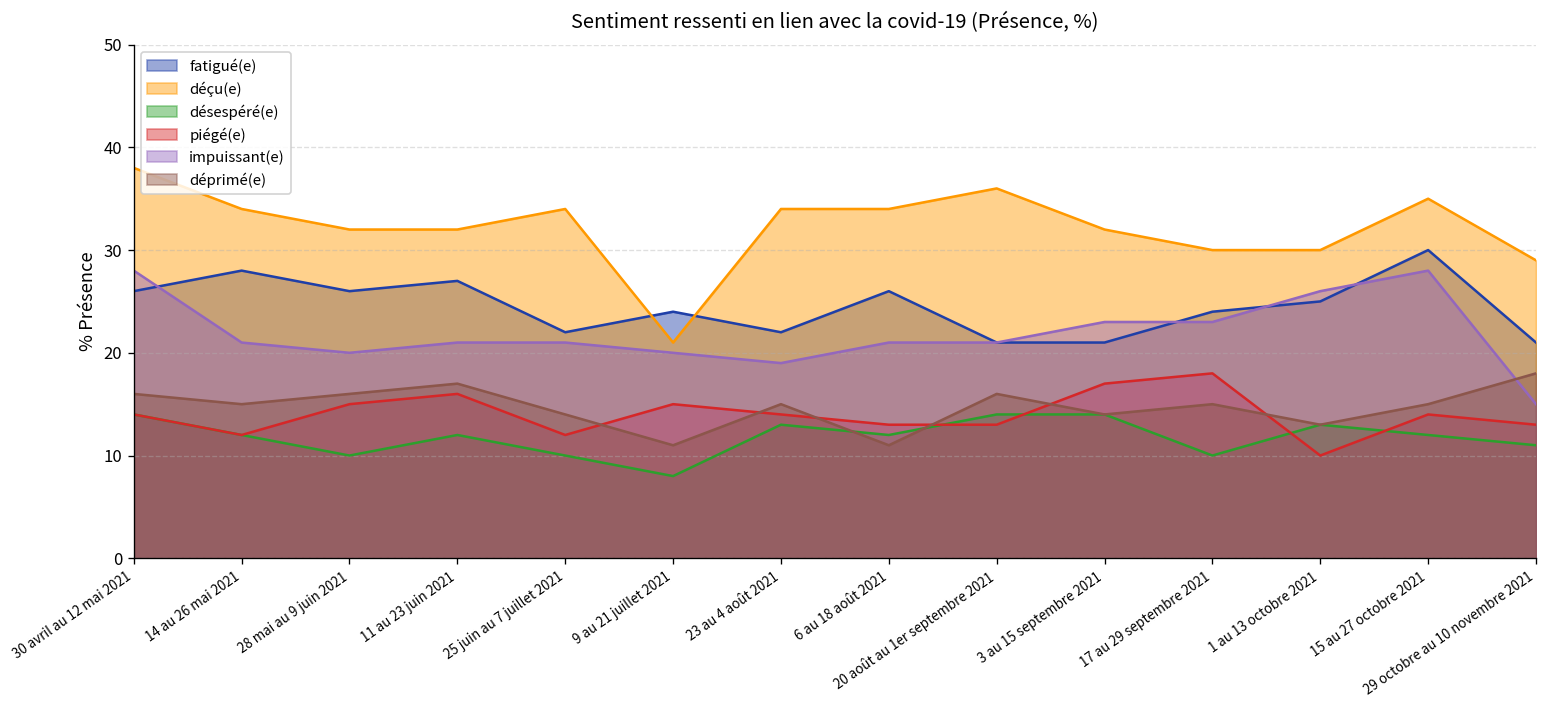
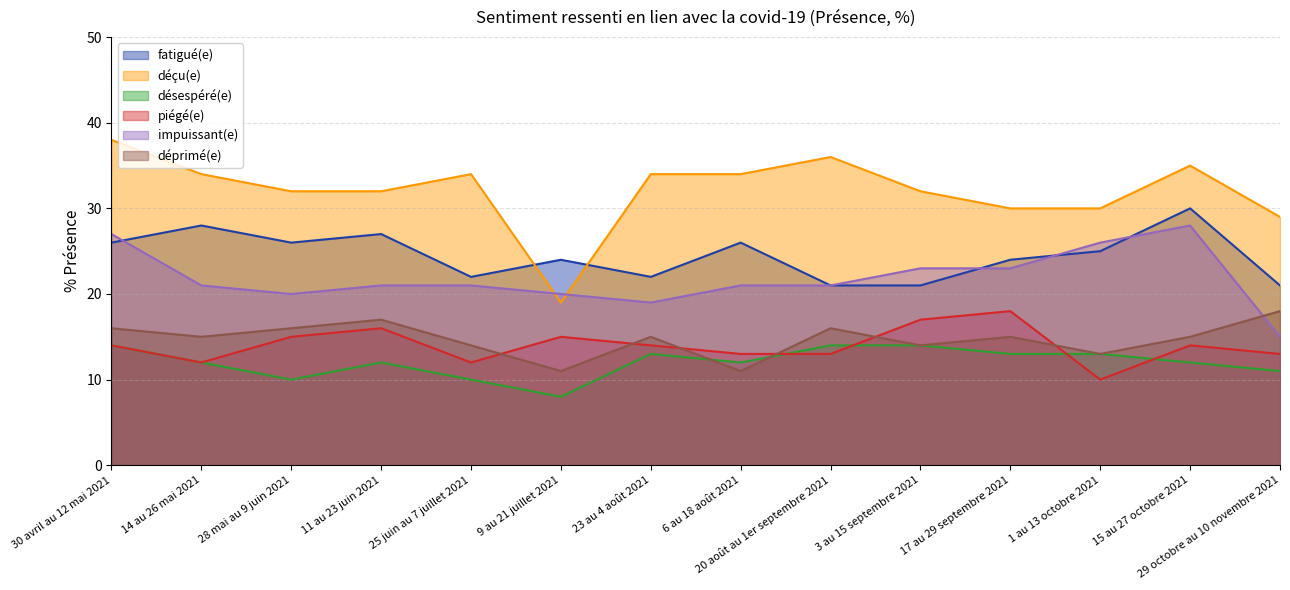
  {
    "fatigué(e)": {
      "30 avril au 12 mai 2021": 26,
      "14 au 26 mai 2021": 28,
      "28 mai au 9 juin 2021": 26,
      "11 au 23 juin 2021": 27,
      "25 juin au 7 juillet 2021": 22,
      "9 au 21 juillet 2021": 24,
      "23 au 4 août 2021": 22,
      "6 au 18 août 2021": 26,
      "3 au 15 septembre 2021": 21,
      "17 au 29 septembre 2021": 24,
      "1 au 13 octobre 2021": 25,
      "15 au 27 octobre 2021": 30,
      "29 octobre au 10 novembre 2021": 21
    },
    "déçu(e)": {
      "30 avril au 12 mai 2021": 38,
      "14 au 26 mai 2021": 34,
      "28 mai au 9 juin 2021": 32,
      "11 au 23 juin 2021": 32,
      "25 juin au 7 juillet 2021": 34,
-     "9 au 21 juillet 2021": 21,
+     "9 au 21 juillet 2021": 19,
      "23 au 4 août 2021": 34,
      "6 au 18 août 2021": 34,
      "20 août au 1er septembre 2021": 36,
      "3 au 15 septembre 2021": 32,
      "17 au 29 septembre 2021": 30,
      "1 au 13 octobre 2021": 30,
      "15 au 27 octobre 2021": 35,
      "29 octobre au 10 novembre 2021": 29
    },
    "désespéré(e)": {
      "28 mai au 9 juin 2021": 10,
      "11 au 23 juin 2021": 12,
      "25 juin au 7 juillet 2021": 10,
      "9 au 21 juillet 2021": 8,
      "23 au 4 août 2021": 13,
      "6 au 18 août 2021": 12,
      "20 août au 1er septembre 2021": 14,
-     "17 au 29 septembre 2021": 10,
+     "17 au 29 septembre 2021": 13,
      "15 au 27 octobre 2021": 12,
      "29 octobre au 10 novembre 2021": 11
    },
    "piégé(e)": {
      "28 mai au 9 juin 2021": 15,
      "11 au 23 juin 2021": 16,
      "25 juin au 7 juillet 2021": 12,
      "9 au 21 juillet 2021": 15,
      "23 au 4 août 2021": 14,
      "6 au 18 août 2021": 13,
      "20 août au 1er septembre 2021": 13,
      "3 au 15 septembre 2021": 17,
      "17 au 29 septembre 2021": 18,
      "1 au 13 octobre 2021": 10,
      "15 au 27 octobre 2021": 14,
      "29 octobre au 10 novembre 2021": 13
    },
    "impuissant(e)": {
-     "30 avril au 12 mai 2021": 28,
+     "30 avril au 12 mai 2021": 27,
      "14 au 26 mai 2021": 21,
      "28 mai au 9 juin 2021": 20,
      "11 au 23 juin 2021": 21,
      "25 juin au 7 juillet 2021": 21,
      "9 au 21 juillet 2021": 20,
      "23 au 4 août 2021": 19,
      "6 au 18 août 2021": 21,
      "3 au 15 septembre 2021": 23,
      "17 au 29 septembre 2021": 23,
      "1 au 13 octobre 2021": 26,
      "15 au 27 octobre 2021": 28,
      "29 octobre au 10 novembre 2021": 15
    },
    "déprimé(e)": {
      "30 avril au 12 mai 2021": 16,
      "14 au 26 mai 2021": 15,
      "28 mai au 9 juin 2021": 16,
      "11 au 23 juin 2021": 17,
      "25 juin au 7 juillet 2021": 14,
      "9 au 21 juillet 2021": 11,
      "23 au 4 août 2021": 15,
      "6 au 18 août 2021": 11,
      "20 août au 1er septembre 2021": 16,
      "17 au 29 septembre 2021": 15,
      "15 au 27 octobre 2021": 15,
      "29 octobre au 10 novembre 2021": 18
    }
  }
